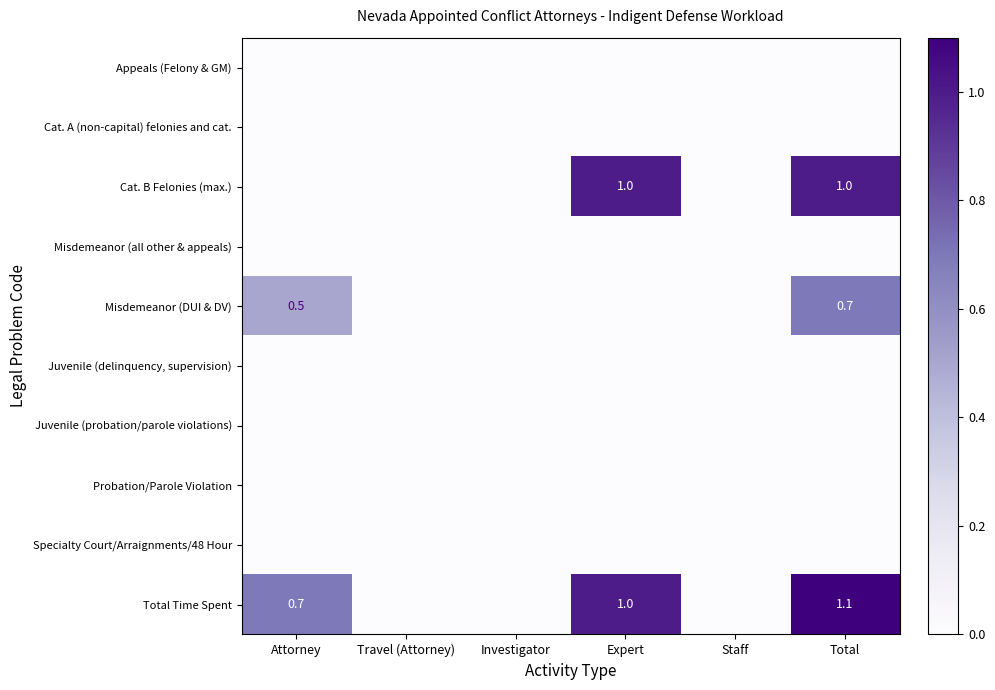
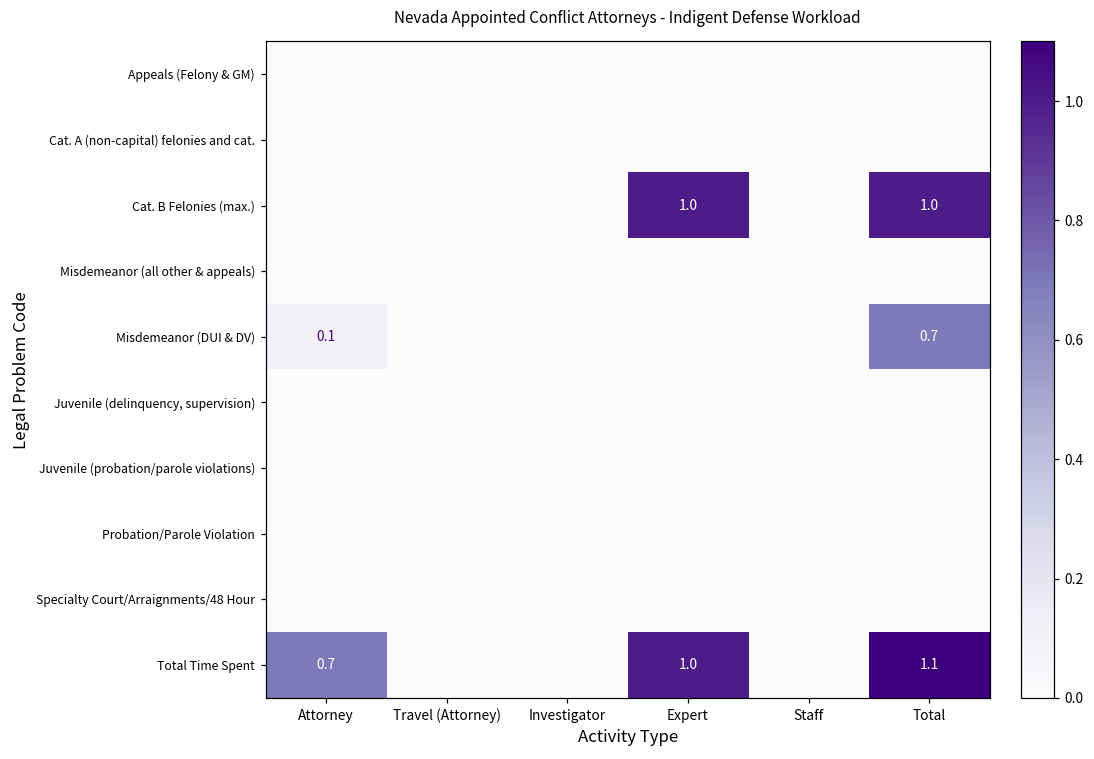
  {
    "Cat. B Felonies (max.)": {
      "Expert": 1.0,
      "Total": 1.0
    },
    "Misdemeanor (DUI & DV)": {
-     "Attorney": 0.5,
+     "Attorney": 0.1,
      "Total": 0.7
    },
    "Total Time Spent": {
      "Attorney": 0.7,
      "Expert": 1.0,
      "Total": 1.1
    }
  }
